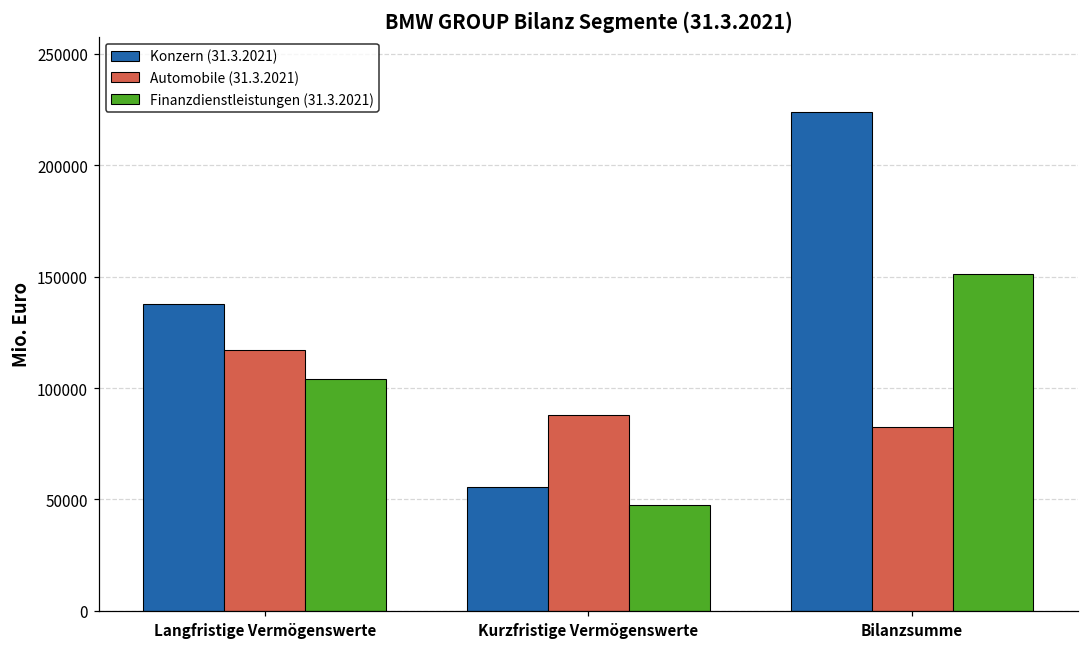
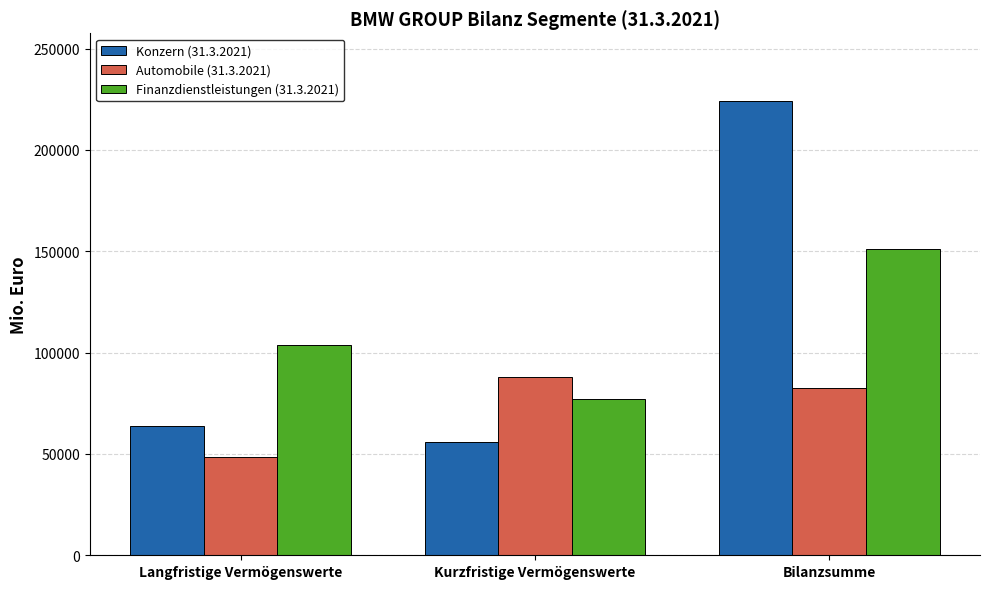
  {
    "Konzern (31.3.2021)": {
-     "Langfristige Vermögenswerte": 138000,
+     "Langfristige Vermögenswerte": 64000,
      "Kurzfristige Vermögenswerte": 56000,
      "Bilanzsumme": 224000
    },
    "Automobile (31.3.2021)": {
-     "Langfristige Vermögenswerte": 117000,
+     "Langfristige Vermögenswerte": 48000,
      "Kurzfristige Vermögenswerte": 88000,
      "Bilanzsumme": 83000
    },
    "Finanzdienstleistungen (31.3.2021)": {
      "Langfristige Vermögenswerte": 104000,
-     "Kurzfristige Vermögenswerte": 47000,
+     "Kurzfristige Vermögenswerte": 77000,
      "Bilanzsumme": 151000
    }
  }
